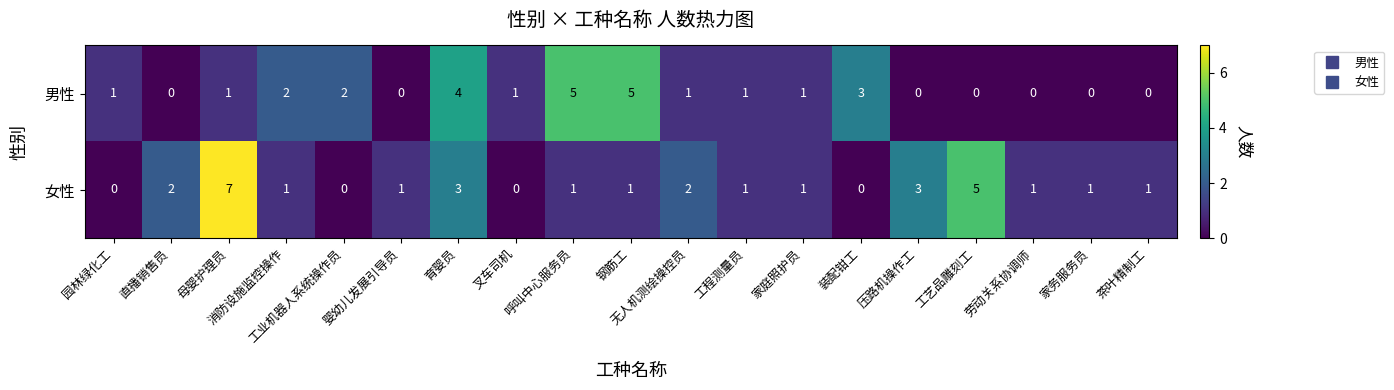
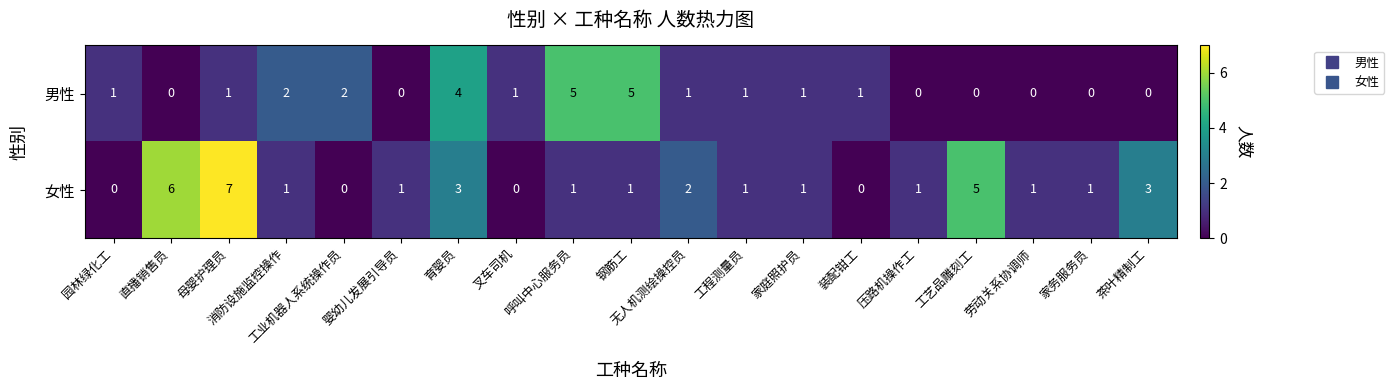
  {
    "男性": {
      "园林绿化工": 1,
      "直播销售员": 0,
      "母婴护理员": 1,
      "消防设施监控操作": 2,
      "工业机器人系统操作员": 2,
      "婴幼儿发展引导员": 0,
      "育婴员": 4,
      "叉车司机": 1,
      "呼叫中心服务员": 5,
      "钢筋工": 5,
      "无人机测绘操控员": 1,
      "工程测量员": 1,
      "家庭照护员": 1,
-     "装配钳工": 3,
+     "装配钳工": 1,
      "压路机操作工": 0,
      "工艺品雕刻工": 0,
      "劳动关系协调师": 0,
      "家务服务员": 0,
      "茶叶精制工": 0
    },
    "女性": {
      "园林绿化工": 0,
-     "直播销售员": 2,
+     "直播销售员": 6,
      "母婴护理员": 7,
      "消防设施监控操作": 1,
      "工业机器人系统操作员": 0,
      "婴幼儿发展引导员": 1,
      "育婴员": 3,
      "叉车司机": 0,
      "呼叫中心服务员": 1,
      "钢筋工": 1,
      "无人机测绘操控员": 2,
      "工程测量员": 1,
      "家庭照护员": 1,
      "装配钳工": 0,
-     "压路机操作工": 3,
+     "压路机操作工": 1,
      "工艺品雕刻工": 5,
      "劳动关系协调师": 1,
      "家务服务员": 1,
-     "茶叶精制工": 1
+     "茶叶精制工": 3
    }
  }
